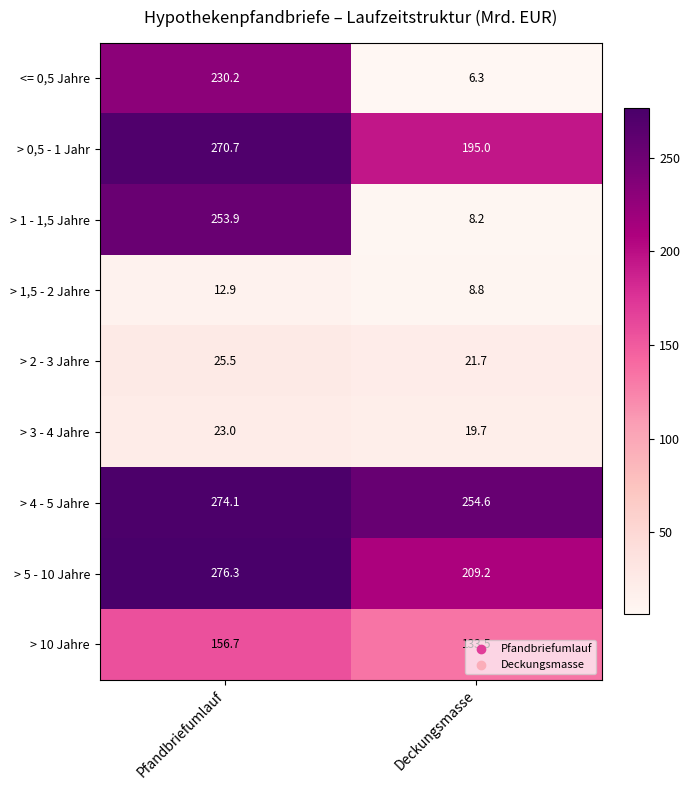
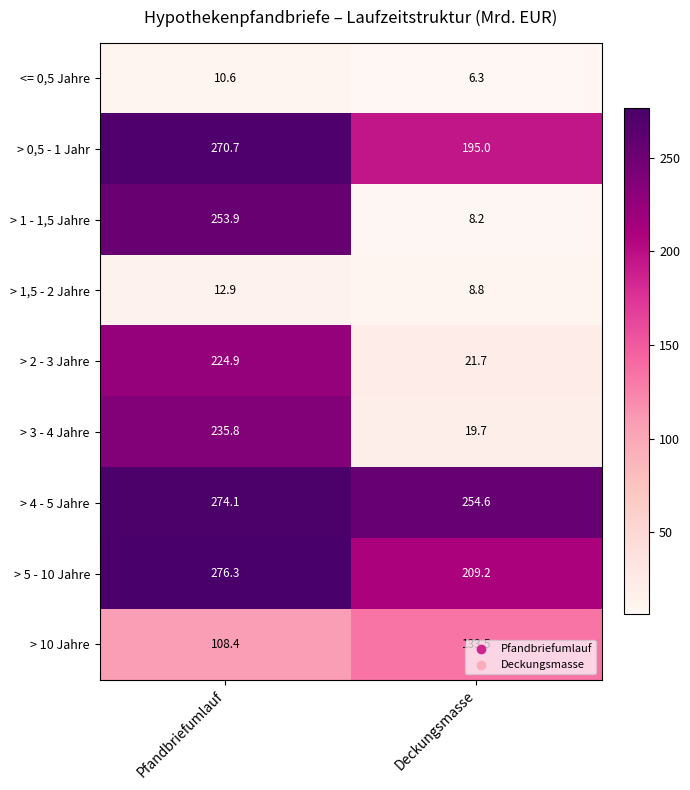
  {
    "<= 0,5 Jahre": {
-     "Pfandbriefumlauf": 230.2,
+     "Pfandbriefumlauf": 10.6,
      "Deckungsmasse": 6.3
    },
    "> 0,5 - 1 Jahr": {
      "Pfandbriefumlauf": 270.7,
      "Deckungsmasse": 195.0
    },
    "> 1 - 1,5 Jahre": {
      "Pfandbriefumlauf": 253.9,
      "Deckungsmasse": 8.2
    },
    "> 1,5 - 2 Jahre": {
      "Pfandbriefumlauf": 12.9,
      "Deckungsmasse": 8.8
    },
    "> 2 - 3 Jahre": {
-     "Pfandbriefumlauf": 25.5,
+     "Pfandbriefumlauf": 224.9,
      "Deckungsmasse": 21.7
    },
    "> 3 - 4 Jahre": {
-     "Pfandbriefumlauf": 23.0,
+     "Pfandbriefumlauf": 235.8,
      "Deckungsmasse": 19.7
    },
    "> 4 - 5 Jahre": {
      "Pfandbriefumlauf": 274.1,
      "Deckungsmasse": 254.6
    },
    "> 5 - 10 Jahre": {
      "Pfandbriefumlauf": 276.3,
      "Deckungsmasse": 209.2
    },
    "> 10 Jahre": {
-     "Pfandbriefumlauf": 156.7
+     "Pfandbriefumlauf": 108.4
    }
  }
